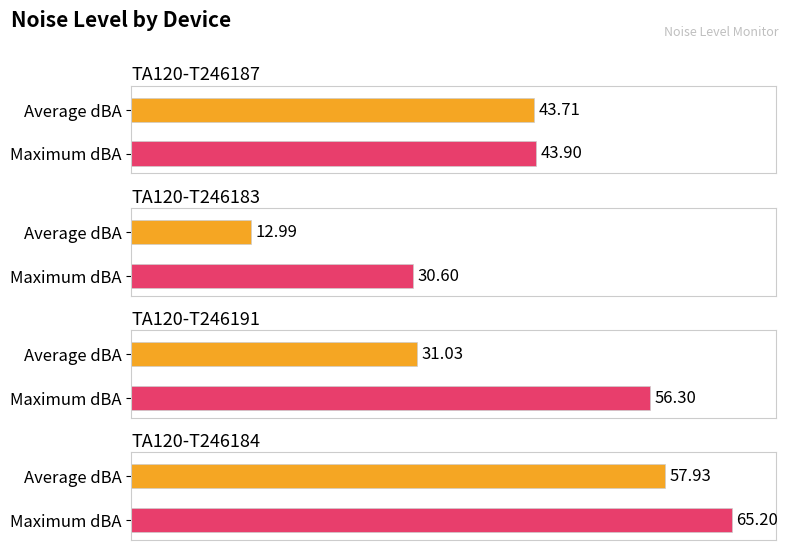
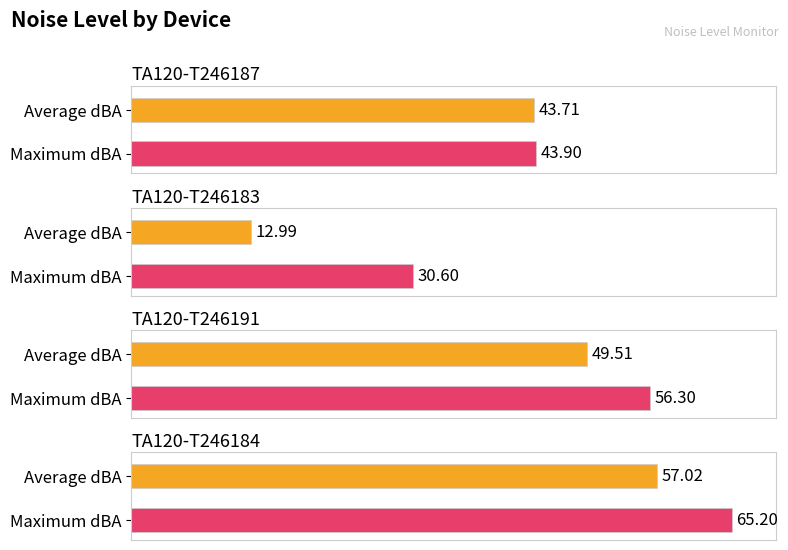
  {
    "TA120-T246187": {
      "Average dBA": 43.71,
      "Maximum dBA": 43.90
    },
    "TA120-T246183": {
      "Average dBA": 12.99,
      "Maximum dBA": 30.60
    },
    "TA120-T246191": {
-     "Average dBA": 31.03,
+     "Average dBA": 49.51,
      "Maximum dBA": 56.30
    },
    "TA120-T246184": {
-     "Average dBA": 57.93,
+     "Average dBA": 57.02,
      "Maximum dBA": 65.20
    }
  }
